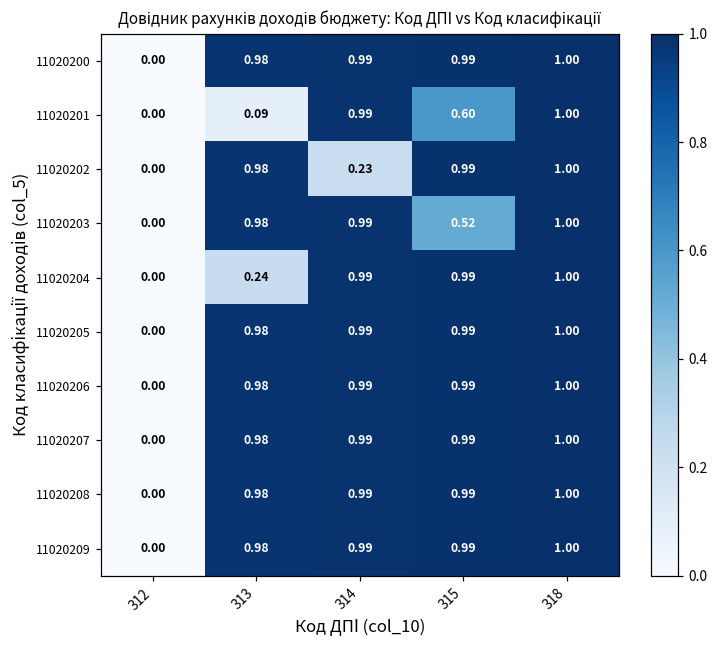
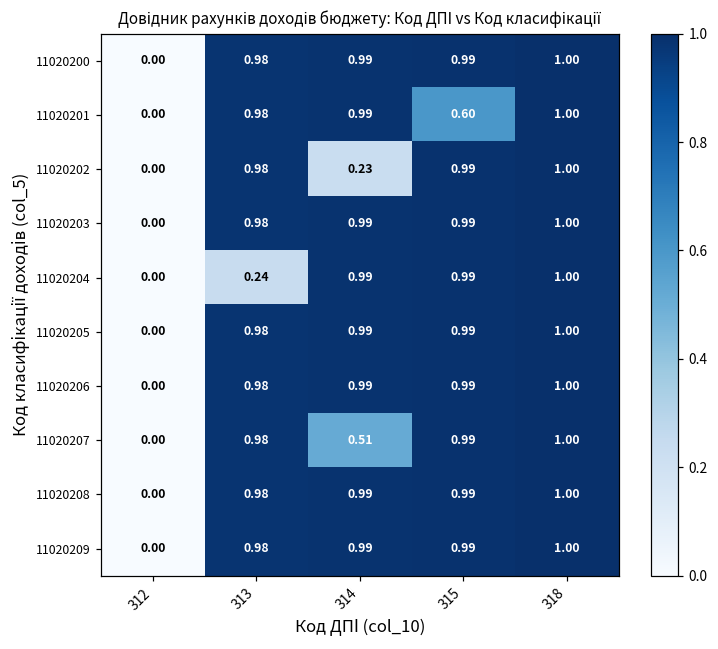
  {
    "11020200": {
      "312": 0.00,
      "313": 0.98,
      "314": 0.99,
      "315": 0.99,
      "318": 1.00
    },
    "11020201": {
      "312": 0.00,
-     "313": 0.09,
+     "313": 0.98,
      "314": 0.99,
      "315": 0.60,
      "318": 1.00
    },
    "11020202": {
      "312": 0.00,
      "313": 0.98,
      "314": 0.23,
      "315": 0.99,
      "318": 1.00
    },
    "11020203": {
      "312": 0.00,
      "313": 0.98,
      "314": 0.99,
-     "315": 0.52,
+     "315": 0.99,
      "318": 1.00
    },
    "11020204": {
      "312": 0.00,
      "313": 0.24,
      "314": 0.99,
      "315": 0.99,
      "318": 1.00
    },
    "11020205": {
      "312": 0.00,
      "313": 0.98,
      "314": 0.99,
      "315": 0.99,
      "318": 1.00
    },
    "11020206": {
      "312": 0.00,
      "313": 0.98,
      "314": 0.99,
      "315": 0.99,
      "318": 1.00
    },
    "11020207": {
      "312": 0.00,
      "313": 0.98,
-     "314": 0.99,
+     "314": 0.51,
      "315": 0.99,
      "318": 1.00
    },
    "11020208": {
      "312": 0.00,
      "313": 0.98,
      "314": 0.99,
      "315": 0.99,
      "318": 1.00
    },
    "11020209": {
      "312": 0.00,
      "313": 0.98,
      "314": 0.99,
      "315": 0.99,
      "318": 1.00
    }
  }
